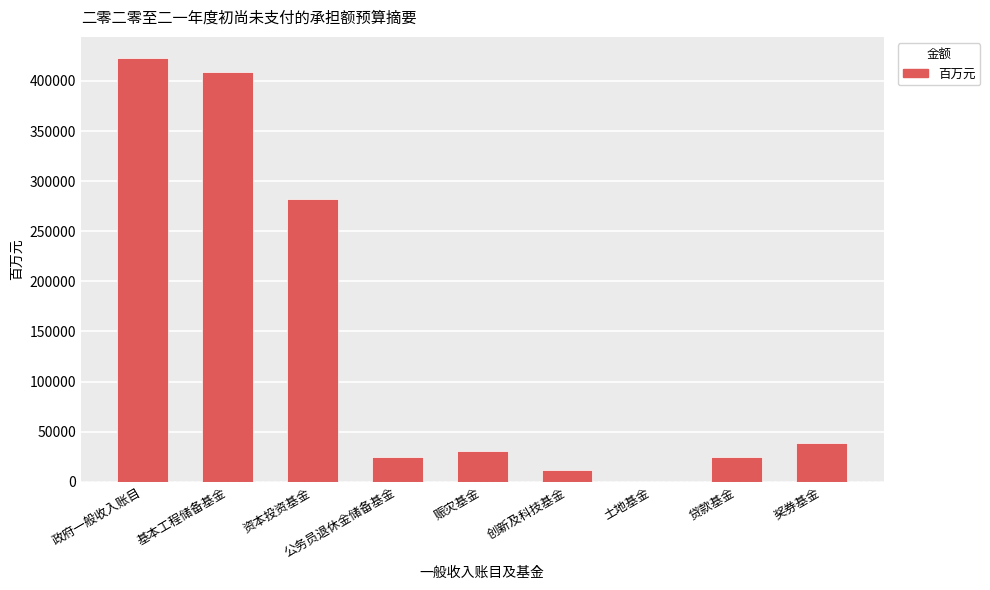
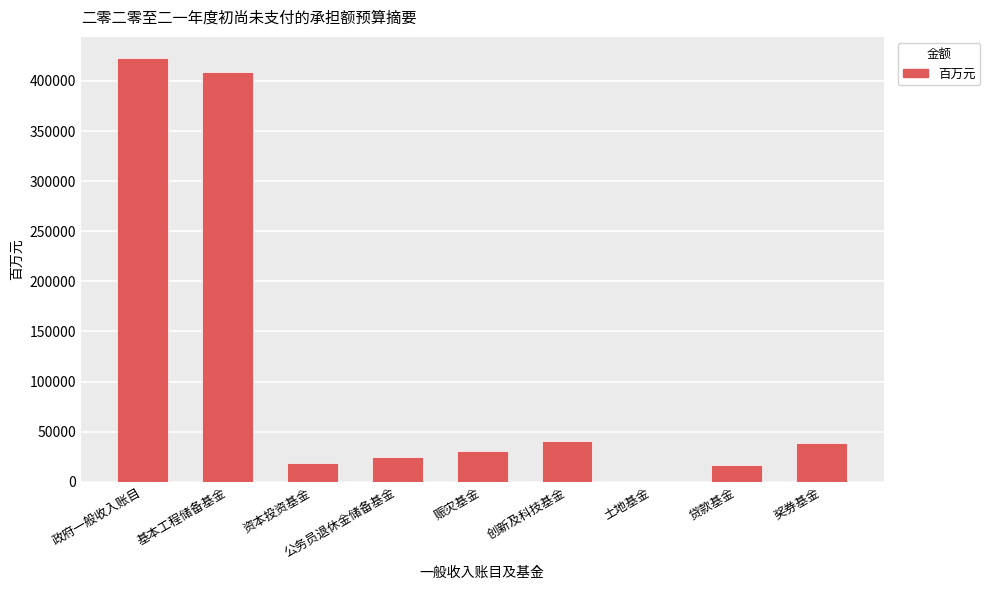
  {
    "政府一般收入账目": 423000,
    "基本工程储备基金": 409000,
-   "资本投资基金": 282000,
+   "资本投资基金": 19000,
    "公务员退休金储备基金": 25000,
    "赈灾基金": 30000,
-   "创新及科技基金": 12000,
+   "创新及科技基金": 41000,
    "土地基金": 0,
-   "贷款基金": 25000,
+   "贷款基金": 17000,
    "奖券基金": 39000
  }
